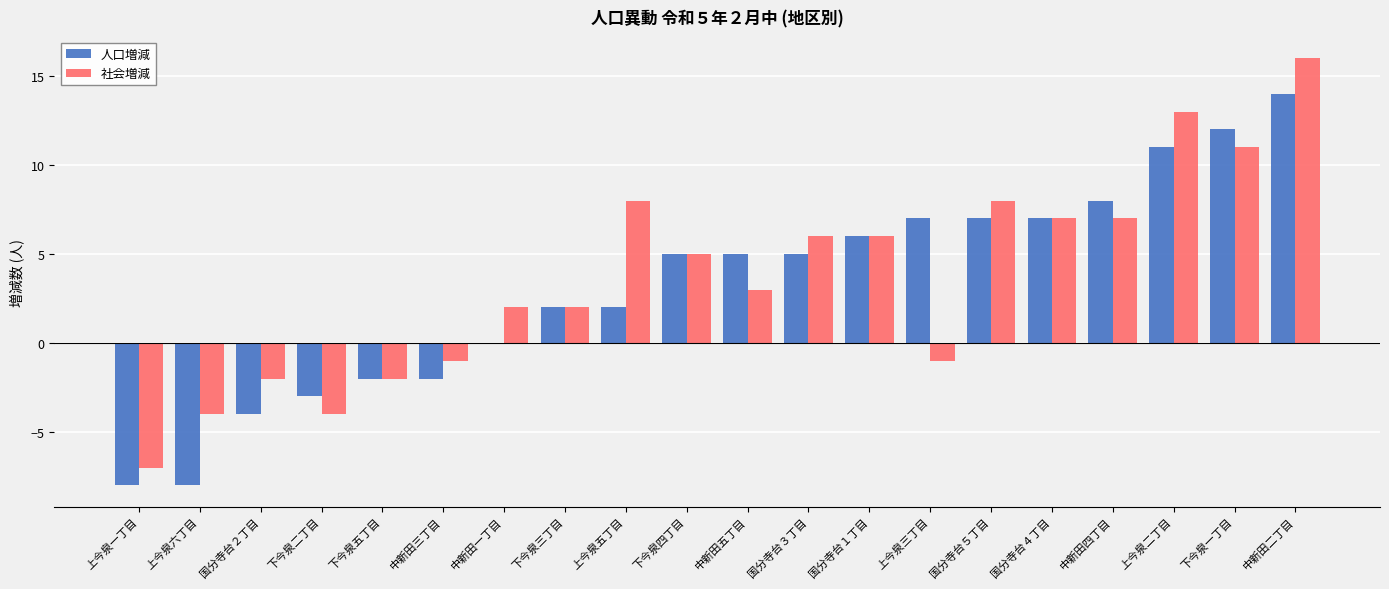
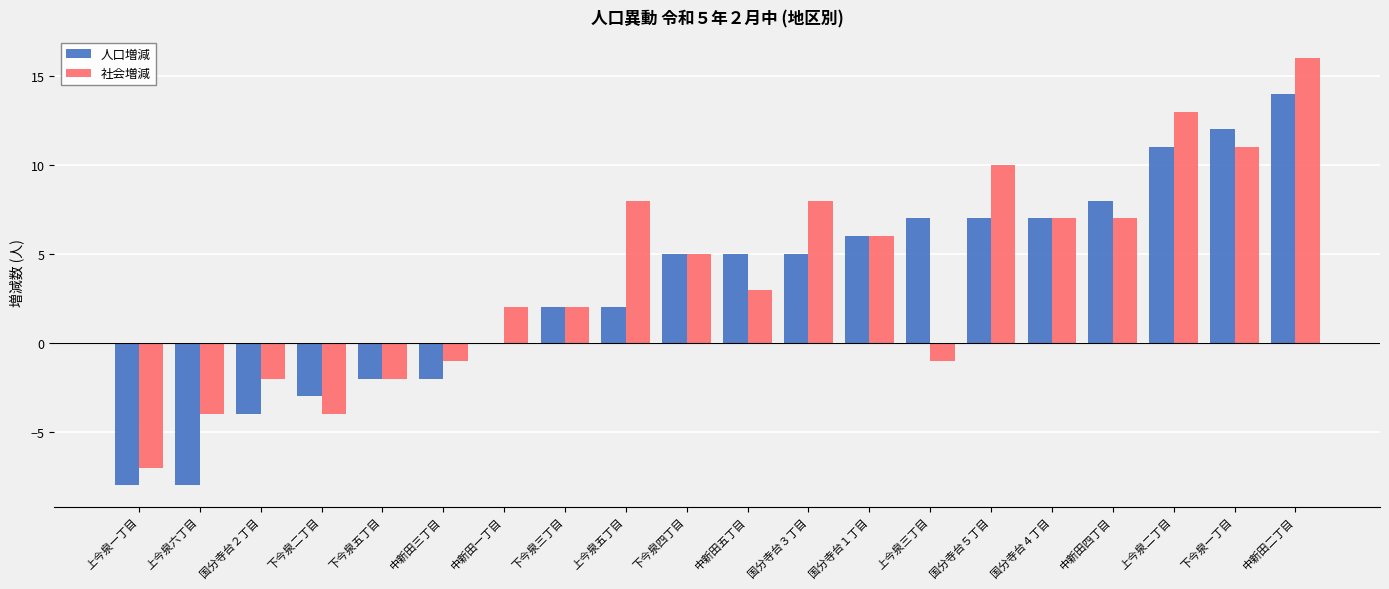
  {
    "人口増減": {
      "上今泉一丁目": -8,
      "上今泉六丁目": -8,
      "国分寺台２丁目": -4,
      "下今泉二丁目": -3,
      "下今泉五丁目": -2,
      "中新田三丁目": -2,
      "中新田一丁目": 0,
      "下今泉三丁目": 2,
      "上今泉五丁目": 2,
      "下今泉四丁目": 5,
      "中新田五丁目": 5,
      "国分寺台３丁目": 5,
      "国分寺台１丁目": 6,
      "上今泉三丁目": 7,
      "国分寺台５丁目": 7,
      "国分寺台４丁目": 7,
      "中新田四丁目": 8,
      "上今泉二丁目": 11,
      "下今泉一丁目": 12,
      "中新田二丁目": 14
    },
    "社会増減": {
      "上今泉一丁目": -7,
      "上今泉六丁目": -4,
      "国分寺台２丁目": -2,
      "下今泉二丁目": -4,
      "下今泉五丁目": -2,
      "中新田三丁目": -1,
      "中新田一丁目": 2,
      "下今泉三丁目": 2,
      "上今泉五丁目": 8,
      "下今泉四丁目": 5,
      "中新田五丁目": 3,
-     "国分寺台３丁目": 6,
+     "国分寺台３丁目": 8,
      "国分寺台１丁目": 6,
      "上今泉三丁目": -1,
-     "国分寺台５丁目": 8,
+     "国分寺台５丁目": 10,
      "国分寺台４丁目": 7,
      "中新田四丁目": 7,
      "上今泉二丁目": 13,
      "下今泉一丁目": 11,
      "中新田二丁目": 16
    }
  }
